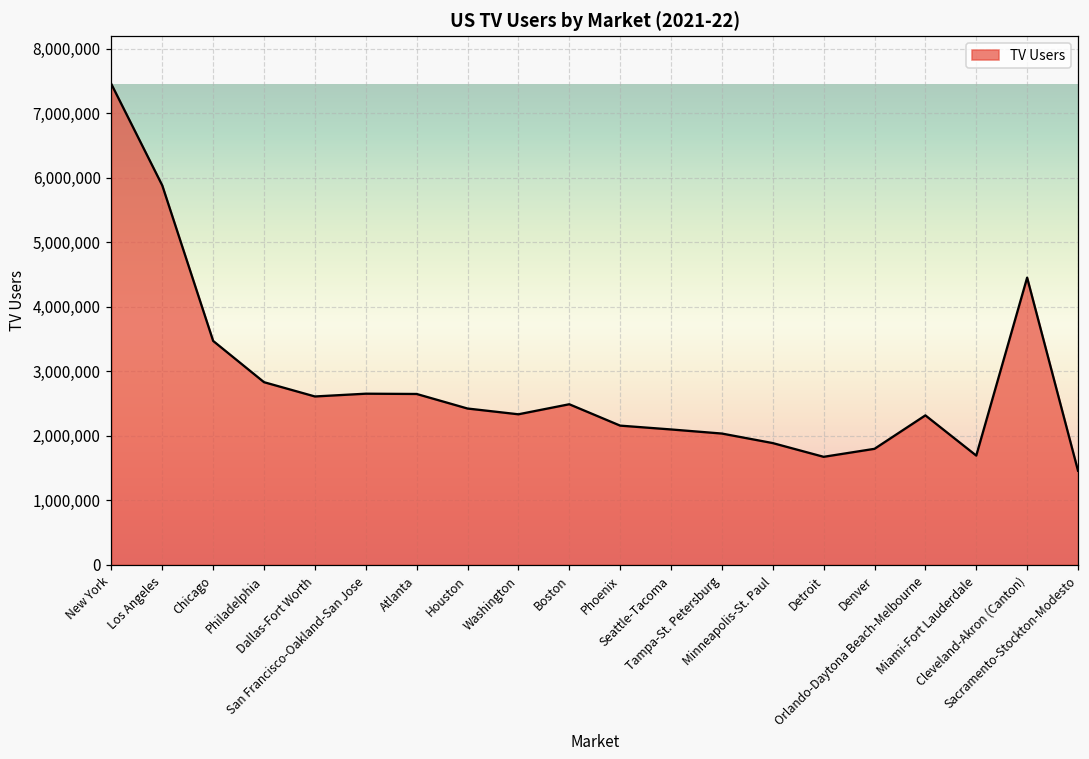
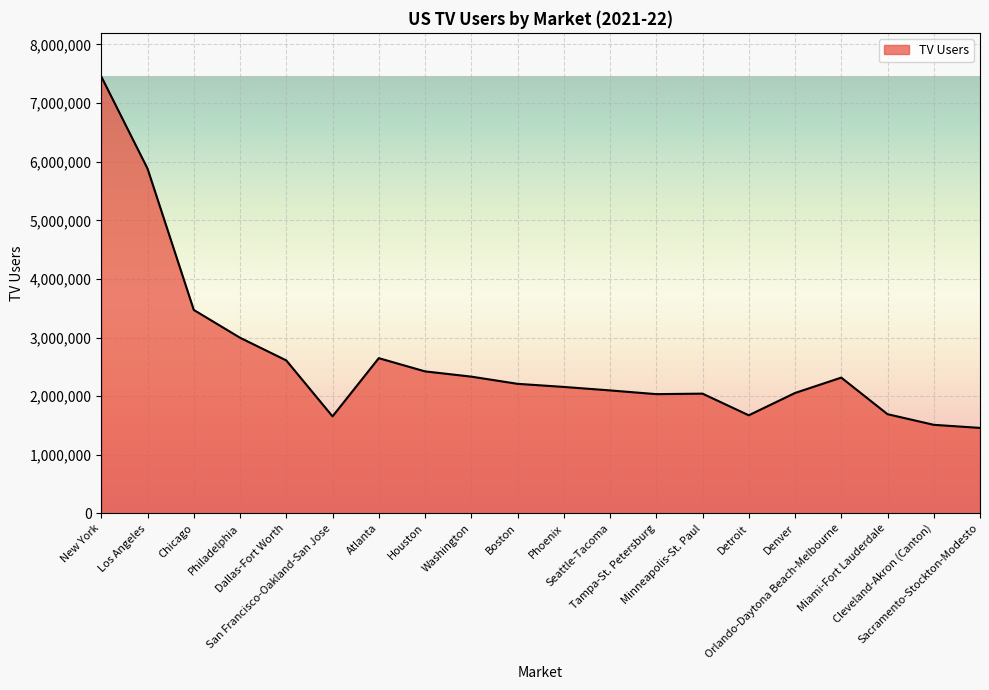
  {
    "New York": "7,500,000",
    "Los Angeles": "5,900,000",
    "Chicago": "3,500,000",
-   "Philadelphia": "2,800,000",
+   "Philadelphia": "3,000,000",
    "Dallas-Fort Worth": "2,600,000",
-   "San Francisco-Oakland-San Jose": "2,700,000",
+   "San Francisco-Oakland-San Jose": "1,700,000",
    "Atlanta": "2,600,000",
    "Houston": "2,400,000",
    "Washington": "2,300,000",
-   "Boston": "2,500,000",
+   "Boston": "2,200,000",
    "Phoenix": "2,200,000",
    "Seattle-Tacoma": "2,100,000",
    "Tampa-St. Petersburg": "2,000,000",
-   "Minneapolis-St. Paul": "1,900,000",
+   "Minneapolis-St. Paul": "2,000,000",
    "Detroit": "1,700,000",
-   "Denver": "1,800,000",
+   "Denver": "2,100,000",
    "Orlando-Daytona Beach-Melbourne": "2,300,000",
    "Miami-Fort Lauderdale": "1,700,000",
-   "Cleveland-Akron (Canton)": "4,500,000",
+   "Cleveland-Akron (Canton)": "1,500,000",
    "Sacramento-Stockton-Modesto": "1,500,000"
  }
